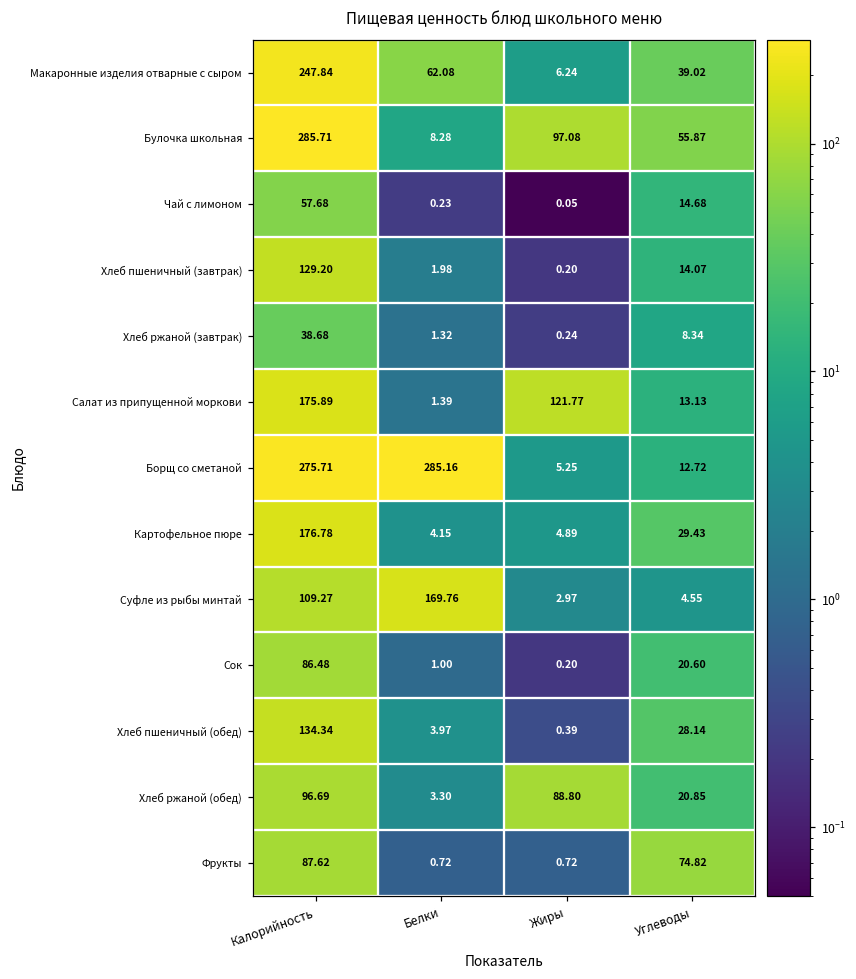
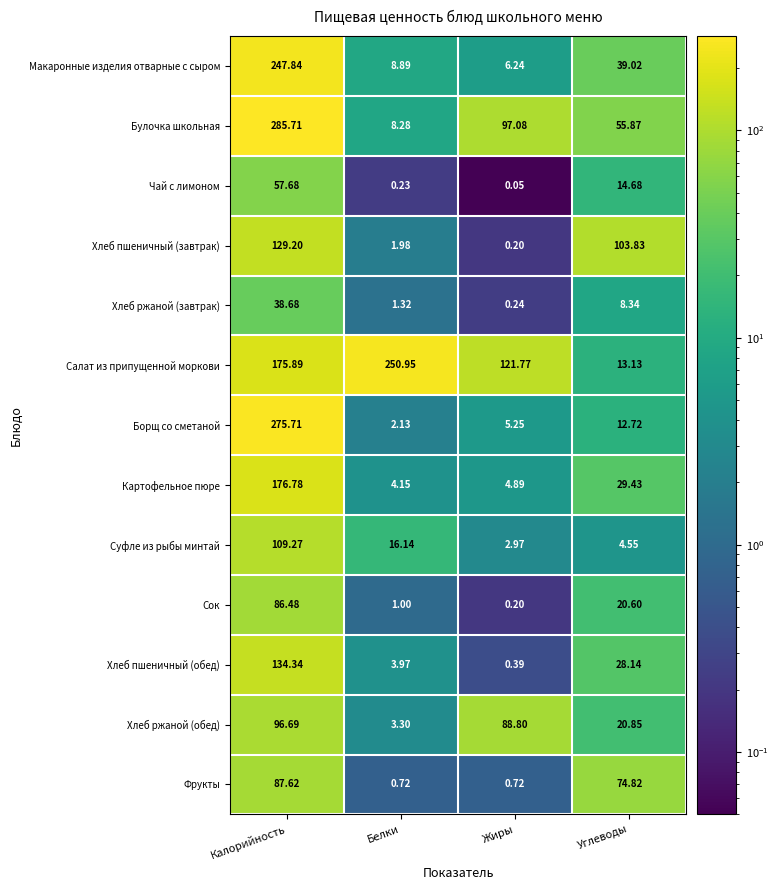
  {
    "Макаронные изделия отварные с сыром": {
      "Калорийность": 247.84,
-     "Белки": 62.08,
+     "Белки": 8.89,
      "Жиры": 6.24,
      "Углеводы": 39.02
    },
    "Булочка школьная": {
      "Калорийность": 285.71,
      "Белки": 8.28,
      "Жиры": 97.08,
      "Углеводы": 55.87
    },
    "Чай с лимоном": {
      "Калорийность": 57.68,
      "Белки": 0.23,
      "Жиры": 0.05,
      "Углеводы": 14.68
    },
    "Хлеб пшеничный (завтрак)": {
      "Калорийность": 129.20,
      "Белки": 1.98,
      "Жиры": 0.20,
-     "Углеводы": 14.07
+     "Углеводы": 103.83
    },
    "Хлеб ржаной (завтрак)": {
      "Калорийность": 38.68,
      "Белки": 1.32,
      "Жиры": 0.24,
      "Углеводы": 8.34
    },
    "Салат из припущенной моркови": {
      "Калорийность": 175.89,
-     "Белки": 1.39,
+     "Белки": 250.95,
      "Жиры": 121.77,
      "Углеводы": 13.13
    },
    "Борщ со сметаной": {
      "Калорийность": 275.71,
-     "Белки": 285.16,
+     "Белки": 2.13,
      "Жиры": 5.25,
      "Углеводы": 12.72
    },
    "Картофельное пюре": {
      "Калорийность": 176.78,
      "Белки": 4.15,
      "Жиры": 4.89,
      "Углеводы": 29.43
    },
    "Суфле из рыбы минтай": {
      "Калорийность": 109.27,
-     "Белки": 169.76,
+     "Белки": 16.14,
      "Жиры": 2.97,
      "Углеводы": 4.55
    },
    "Сок": {
      "Калорийность": 86.48,
      "Белки": 1.00,
      "Жиры": 0.20,
      "Углеводы": 20.60
    },
    "Хлеб пшеничный (обед)": {
      "Калорийность": 134.34,
      "Белки": 3.97,
      "Жиры": 0.39,
      "Углеводы": 28.14
    },
    "Хлеб ржаной (обед)": {
      "Калорийность": 96.69,
      "Белки": 3.30,
      "Жиры": 88.80,
      "Углеводы": 20.85
    },
    "Фрукты": {
      "Калорийность": 87.62,
      "Белки": 0.72,
      "Жиры": 0.72,
      "Углеводы": 74.82
    }
  }
